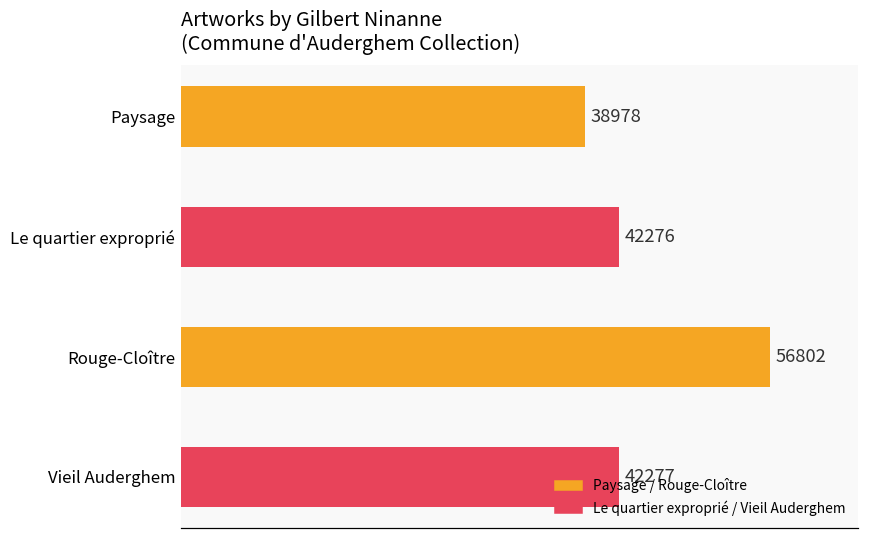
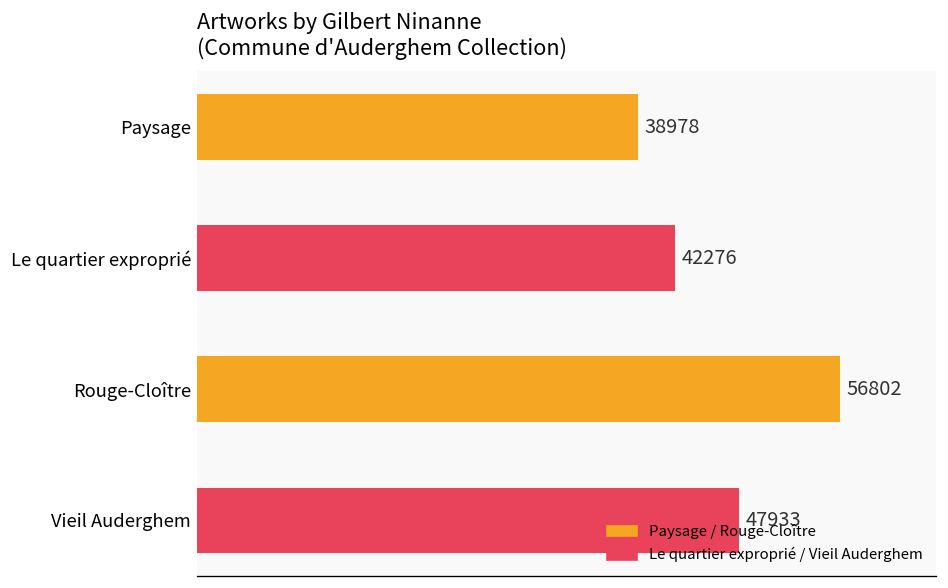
  {
    "Paysage": 38978,
    "Le quartier exproprié": 42276,
    "Rouge-Cloître": 56802,
-   "Vieil Auderghem": 42277
+   "Vieil Auderghem": 47933
  }
